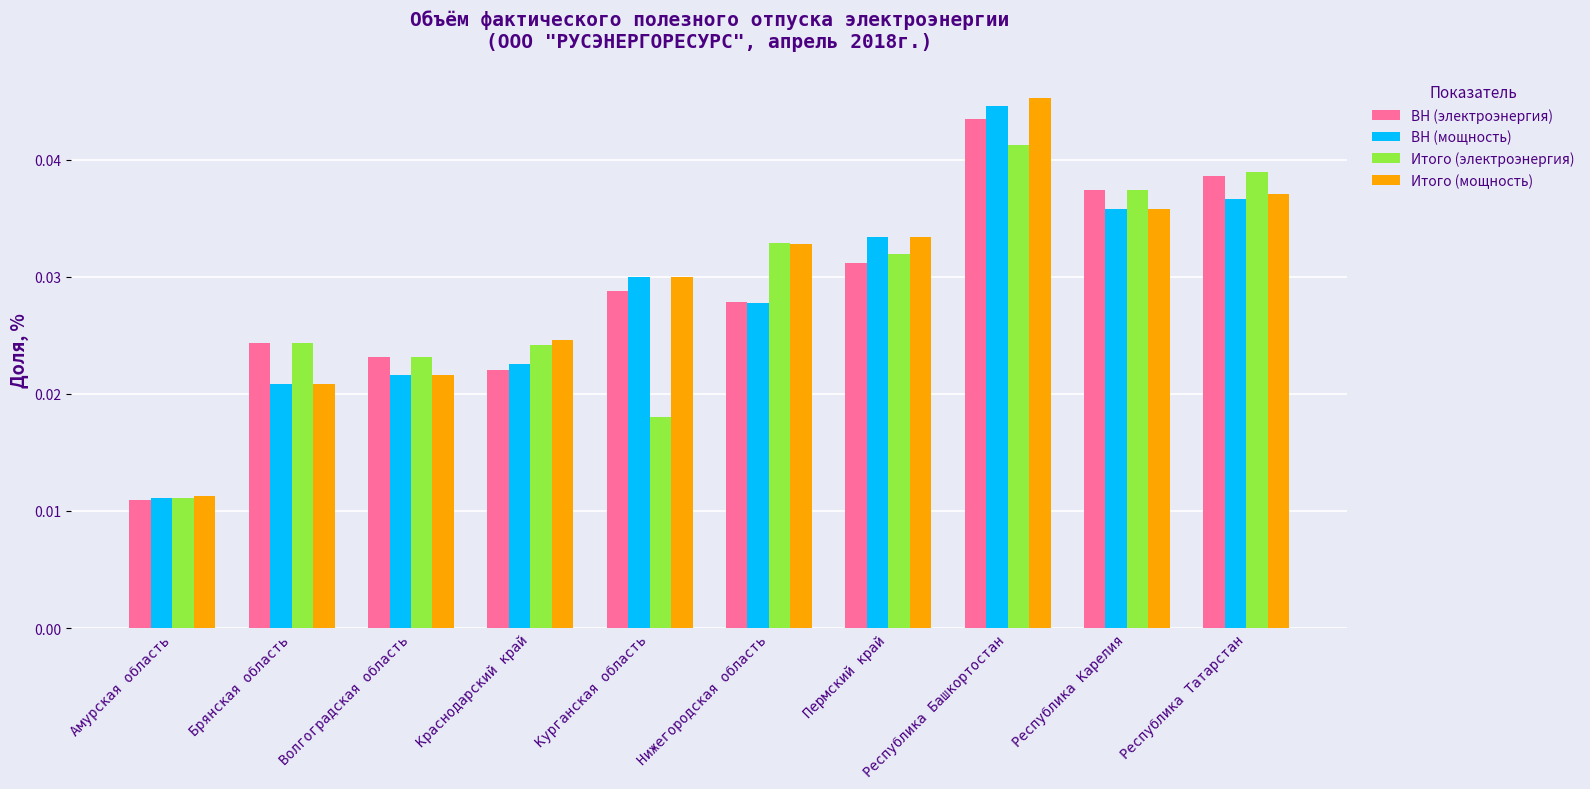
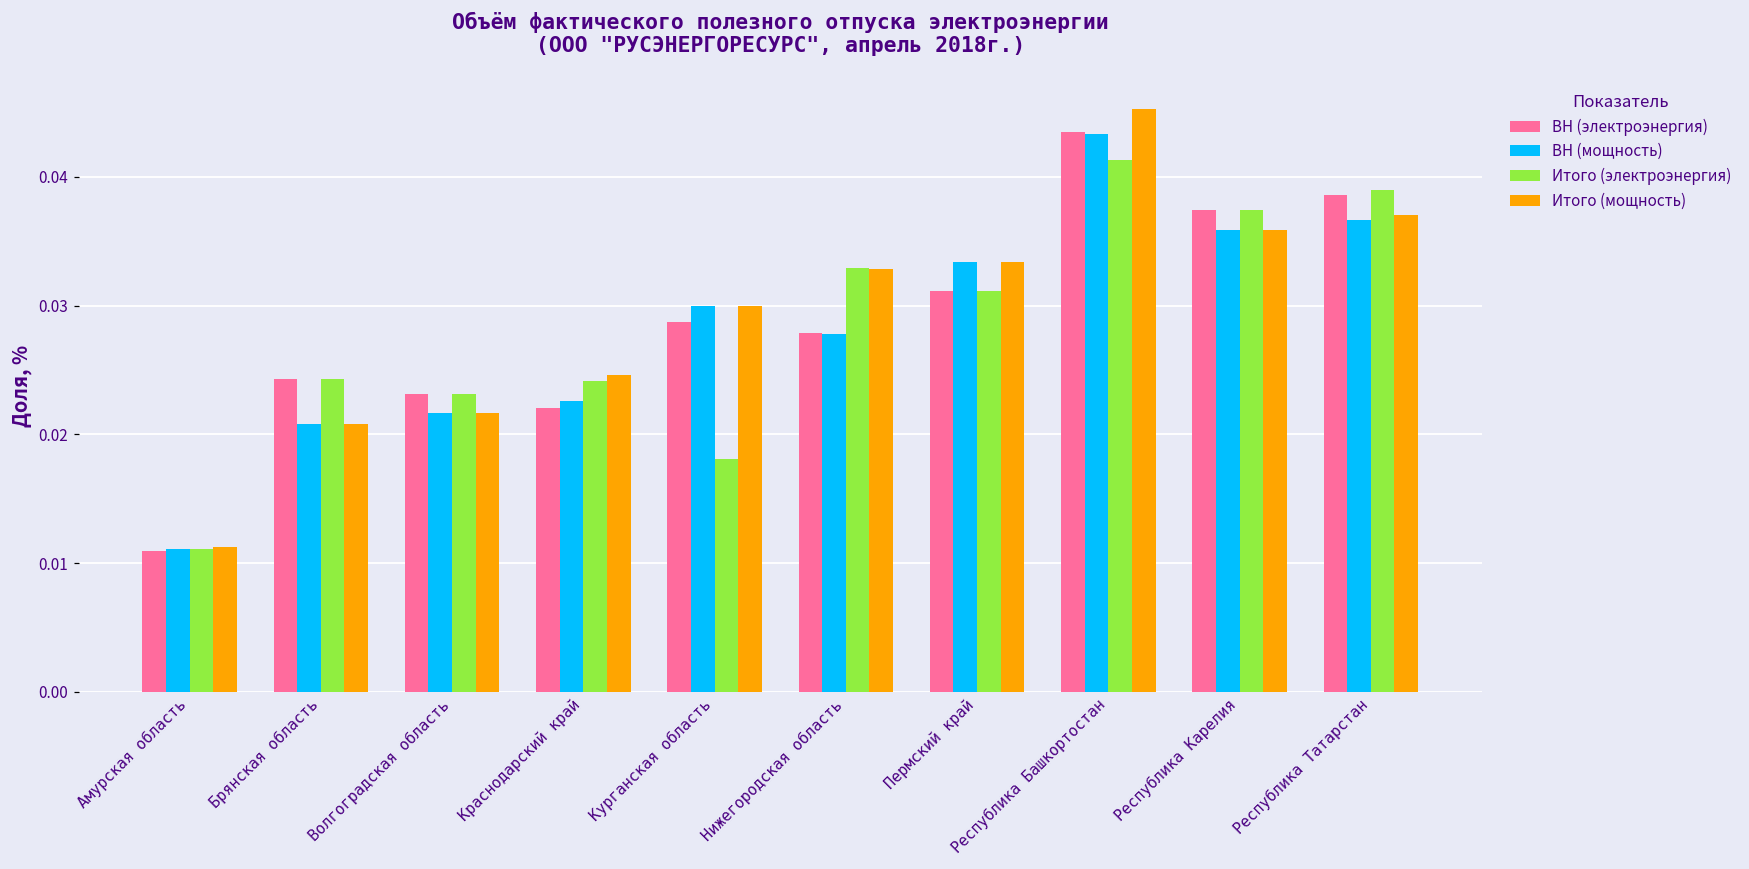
  {
    "ВН (электроэнергия)": {
      "Амурская область": 0.0109,
      "Брянская область": 0.0243,
      "Волгоградская область": 0.0231,
      "Краснодарский край": 0.0221,
      "Курганская область": 0.0288,
      "Нижегородская область": 0.0278,
      "Пермский край": 0.0312,
      "Республика Башкортостан": 0.0435,
      "Республика Карелия": 0.0374,
      "Республика Татарстан": 0.0386
    },
    "ВН (мощность)": {
      "Амурская область": 0.0111,
      "Брянская область": 0.0208,
      "Волгоградская область": 0.0216,
      "Краснодарский край": 0.0226,
      "Курганская область": 0.0300,
      "Нижегородская область": 0.0278,
      "Пермский край": 0.0334,
-     "Республика Башкортостан": 0.0446,
+     "Республика Башкортостан": 0.0433,
      "Республика Карелия": 0.0358,
      "Республика Татарстан": 0.0366
    },
    "Итого (электроэнергия)": {
      "Амурская область": 0.0111,
      "Брянская область": 0.0243,
      "Волгоградская область": 0.0231,
      "Краснодарский край": 0.0241,
      "Курганская область": 0.0181,
      "Нижегородская область": 0.0329,
-     "Пермский край": 0.0319,
+     "Пермский край": 0.0312,
      "Республика Башкортостан": 0.0413,
      "Республика Карелия": 0.0374,
      "Республика Татарстан": 0.0390
    },
    "Итого (мощность)": {
      "Амурская область": 0.0113,
      "Брянская область": 0.0208,
      "Волгоградская область": 0.0216,
      "Краснодарский край": 0.0246,
      "Курганская область": 0.0300,
      "Нижегородская область": 0.0328,
      "Пермский край": 0.0334,
      "Республика Башкортостан": 0.0453,
      "Республика Карелия": 0.0358,
      "Республика Татарстан": 0.0371
    }
  }
